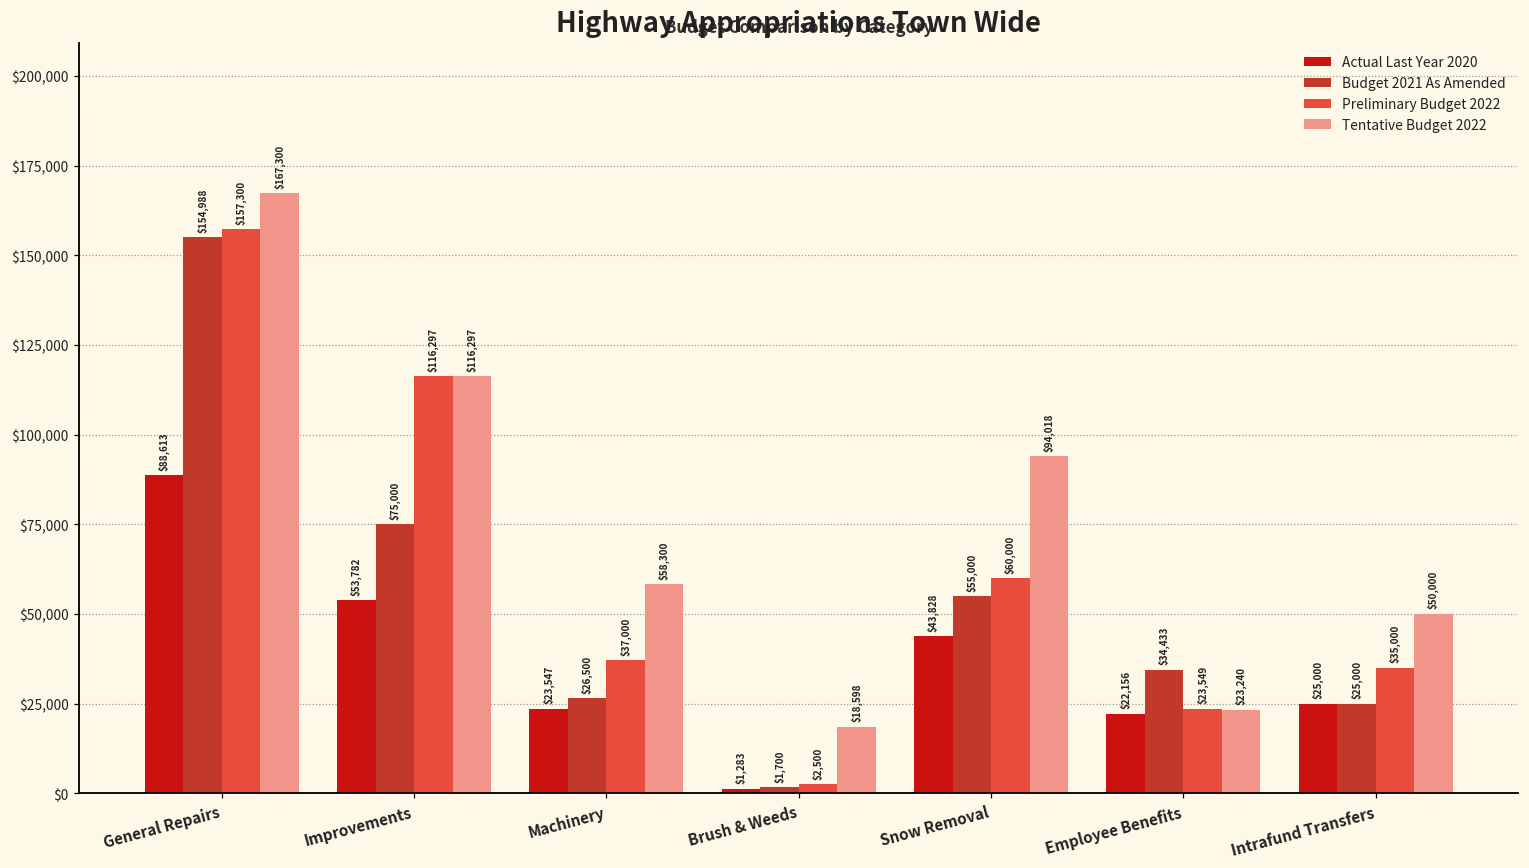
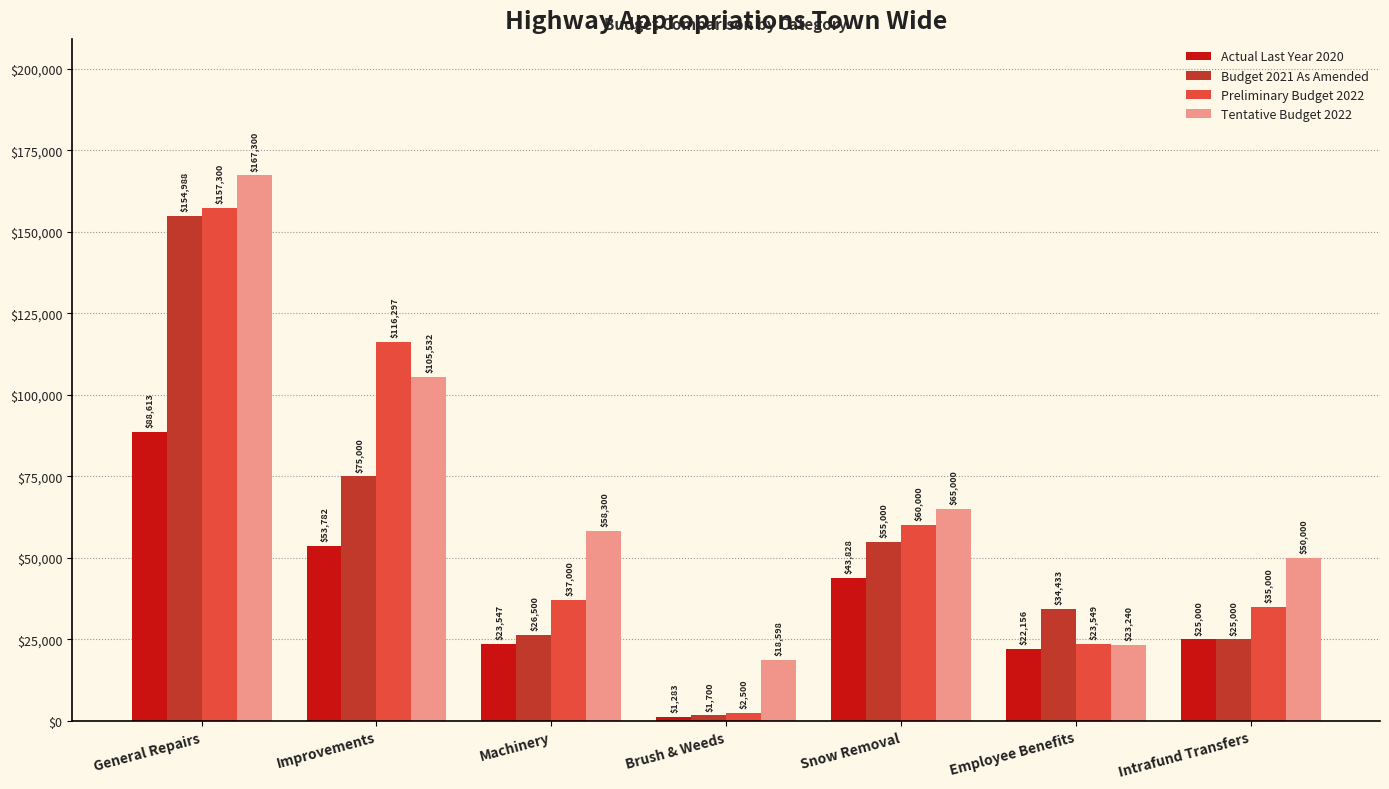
  {
    "Tentative Budget 2022": {
      "General Repairs": "$167,300",
-     "Improvements": "$116,297",
+     "Improvements": "$105,532",
      "Machinery": "$58,300",
      "Brush & Weeds": "$18,598",
-     "Snow Removal": "$94,018",
+     "Snow Removal": "$65,000",
      "Employee Benefits": "$23,240",
      "Intrafund Transfers": "$50,000"
    }
  }
